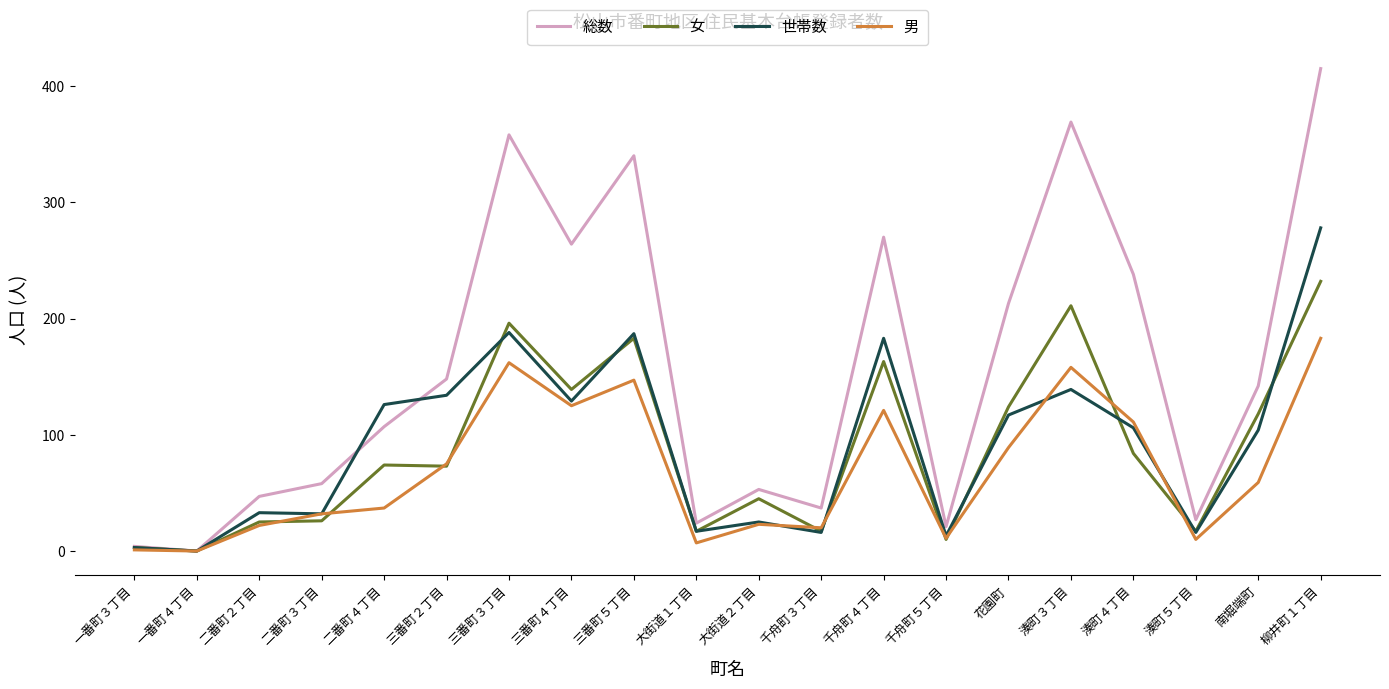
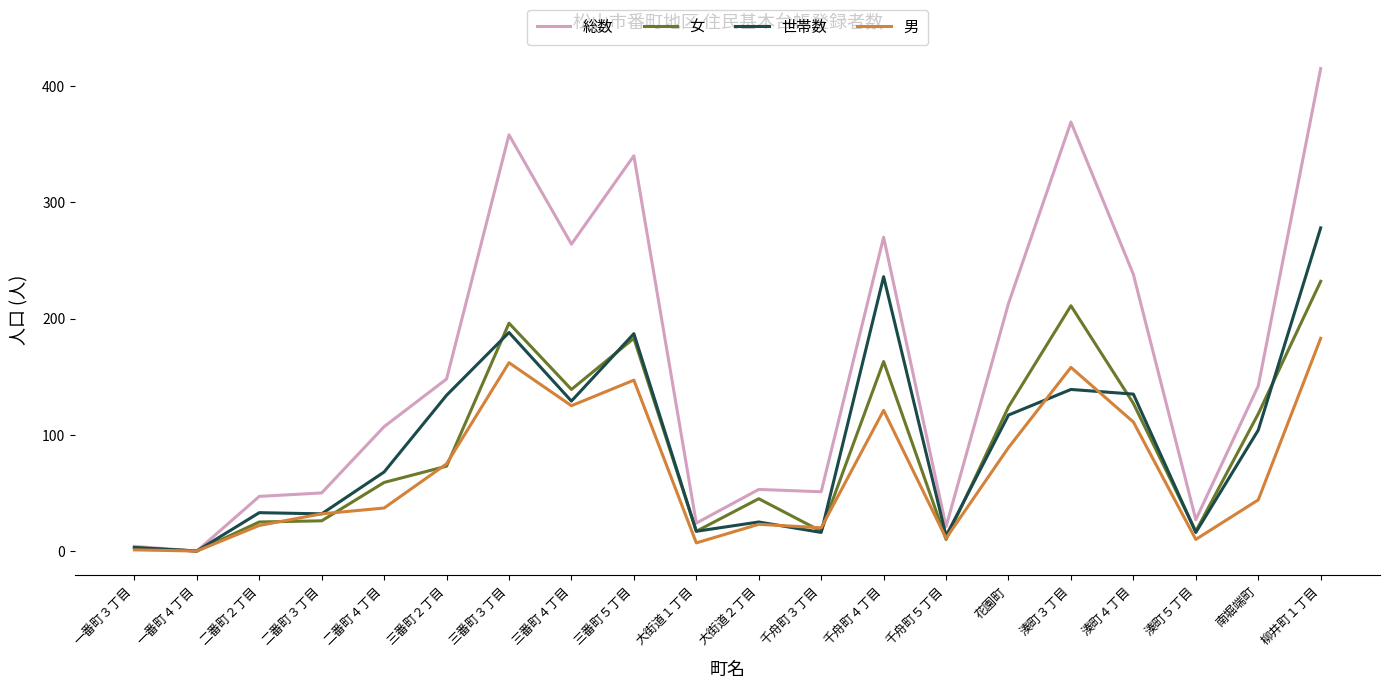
  {
    "総数": {
      "二番町２丁目": 47,
-     "二番町３丁目": 58,
+     "二番町３丁目": 50,
      "二番町４丁目": 107,
      "三番町２丁目": 148,
      "三番町３丁目": 358,
      "三番町４丁目": 264,
      "三番町５丁目": 340,
      "大街道１丁目": 24,
      "大街道２丁目": 53,
-     "千舟町３丁目": 37,
+     "千舟町３丁目": 51,
      "千舟町４丁目": 270,
      "千舟町５丁目": 21,
      "花園町": 213,
      "湊町３丁目": 369,
      "湊町４丁目": 238,
      "湊町５丁目": 27,
      "南堀端町": 142,
      "柳井町１丁目": 415
    },
    "女": {
      "二番町２丁目": 25,
      "二番町３丁目": 26,
-     "二番町４丁目": 74,
+     "二番町４丁目": 59,
      "三番町３丁目": 196,
      "三番町４丁目": 139,
      "三番町５丁目": 183,
      "大街道２丁目": 45,
      "千舟町４丁目": 163,
      "花園町": 124,
      "湊町３丁目": 211,
-     "湊町４丁目": 84,
+     "湊町４丁目": 127,
      "南堀端町": 118,
      "柳井町１丁目": 232
    },
    "世帯数": {
      "二番町２丁目": 33,
-     "二番町４丁目": 126,
+     "二番町４丁目": 68,
      "三番町２丁目": 134,
      "三番町３丁目": 188,
      "三番町４丁目": 129,
      "三番町５丁目": 187,
-     "千舟町４丁目": 183,
+     "千舟町４丁目": 236,
      "花園町": 117,
      "湊町３丁目": 139,
-     "湊町４丁目": 106,
+     "湊町４丁目": 135,
      "南堀端町": 104,
      "柳井町１丁目": 278
    },
    "男": {
      "二番町２丁目": 22,
      "二番町４丁目": 37,
      "三番町３丁目": 162,
      "三番町４丁目": 125,
      "三番町５丁目": 147,
      "大街道１丁目": 7,
      "千舟町３丁目": 20,
      "千舟町４丁目": 121,
      "花園町": 89,
      "湊町３丁目": 158,
      "湊町４丁目": 111,
      "湊町５丁目": 10,
-     "南堀端町": 59,
+     "南堀端町": 44,
      "柳井町１丁目": 183
    }
  }
